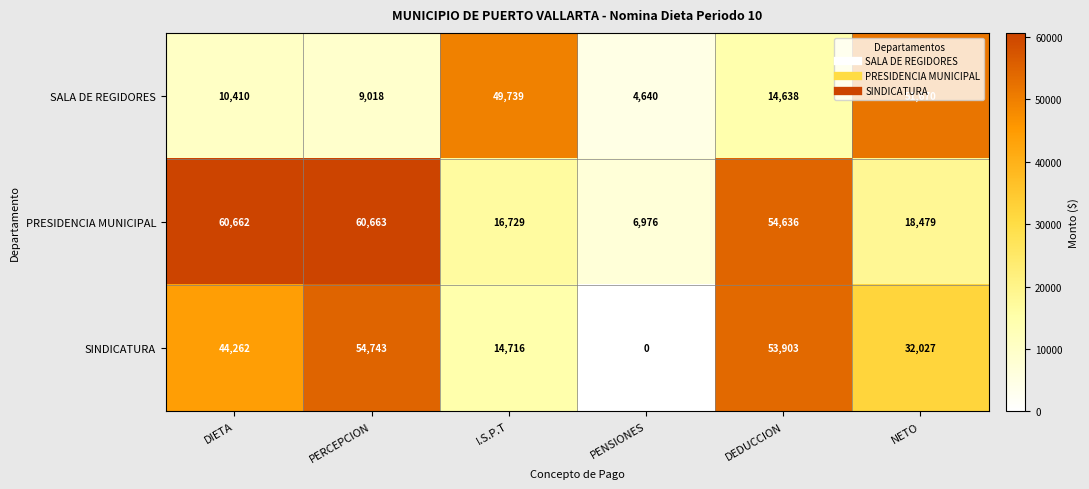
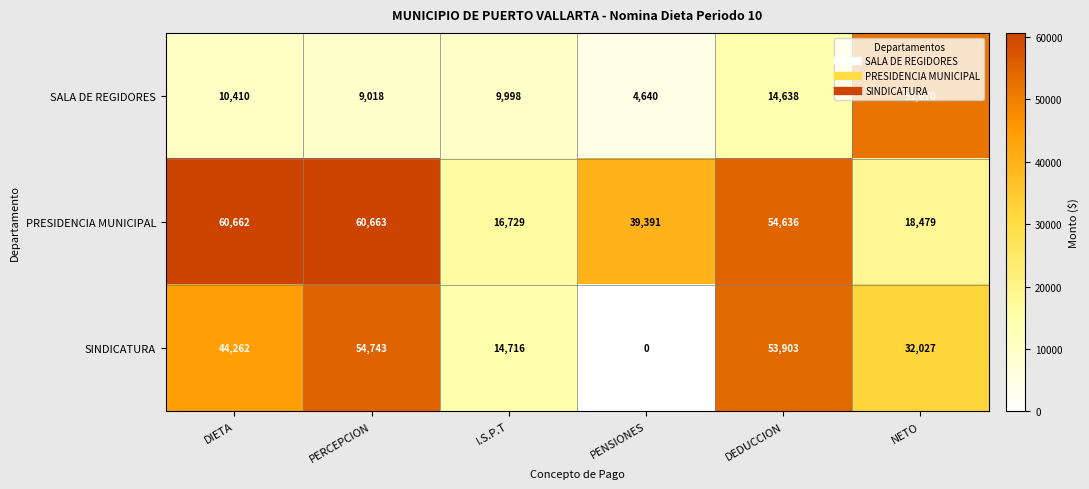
  {
    "SALA DE REGIDORES": {
      "DIETA": "10,410",
      "PERCEPCION": "9,018",
-     "I.S.P.T": "49,739",
+     "I.S.P.T": "9,998",
      "PENSIONES": "4,640",
      "DEDUCCION": "14,638"
    },
    "PRESIDENCIA MUNICIPAL": {
      "DIETA": "60,662",
      "PERCEPCION": "60,663",
      "I.S.P.T": "16,729",
-     "PENSIONES": "6,976",
+     "PENSIONES": "39,391",
      "DEDUCCION": "54,636",
      "NETO": "18,479"
    },
    "SINDICATURA": {
      "DIETA": "44,262",
      "PERCEPCION": "54,743",
      "I.S.P.T": "14,716",
      "PENSIONES": "0",
      "DEDUCCION": "53,903",
      "NETO": "32,027"
    }
  }
